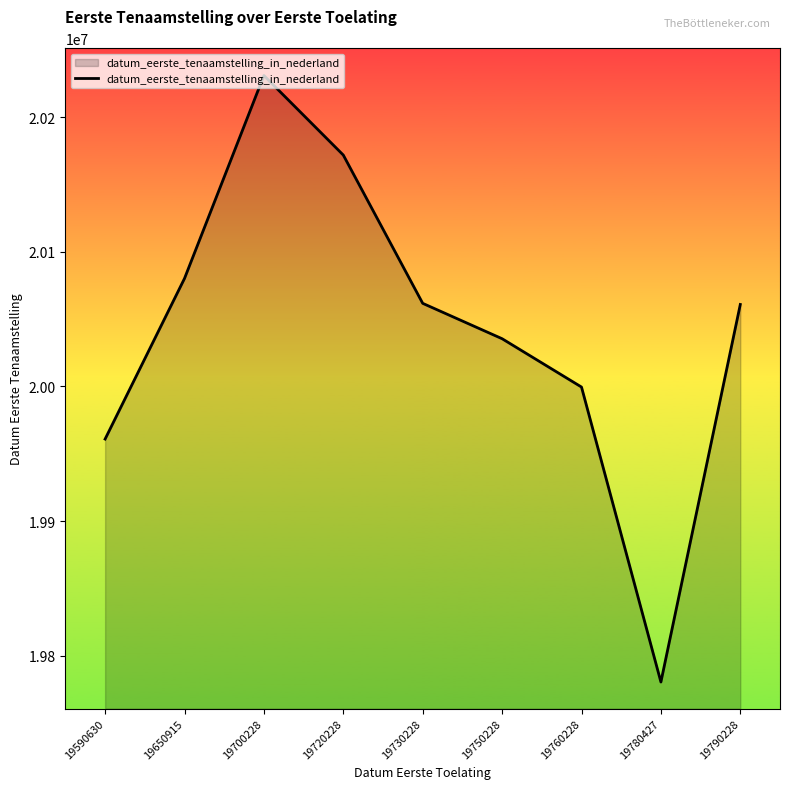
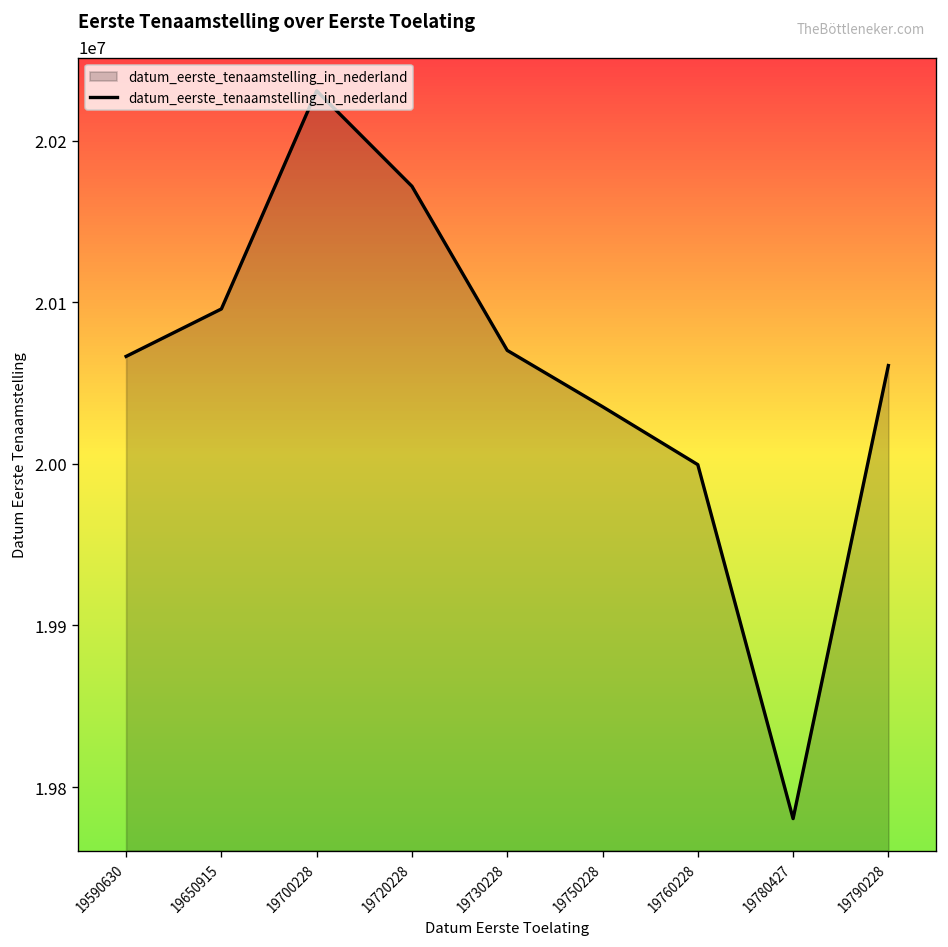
  {
-   "19590630": 19961000,
-   "19650915": 20080000,
+   "19590630": 20067000,
+   "19650915": 20096000,
    "19720228": 20172000,
-   "19730228": 20062000,
+   "19730228": 20070000,
    "19750228": 20035000,
    "19760228": 20000000,
    "19780427": 19780000,
    "19790228": 20061000
  }
